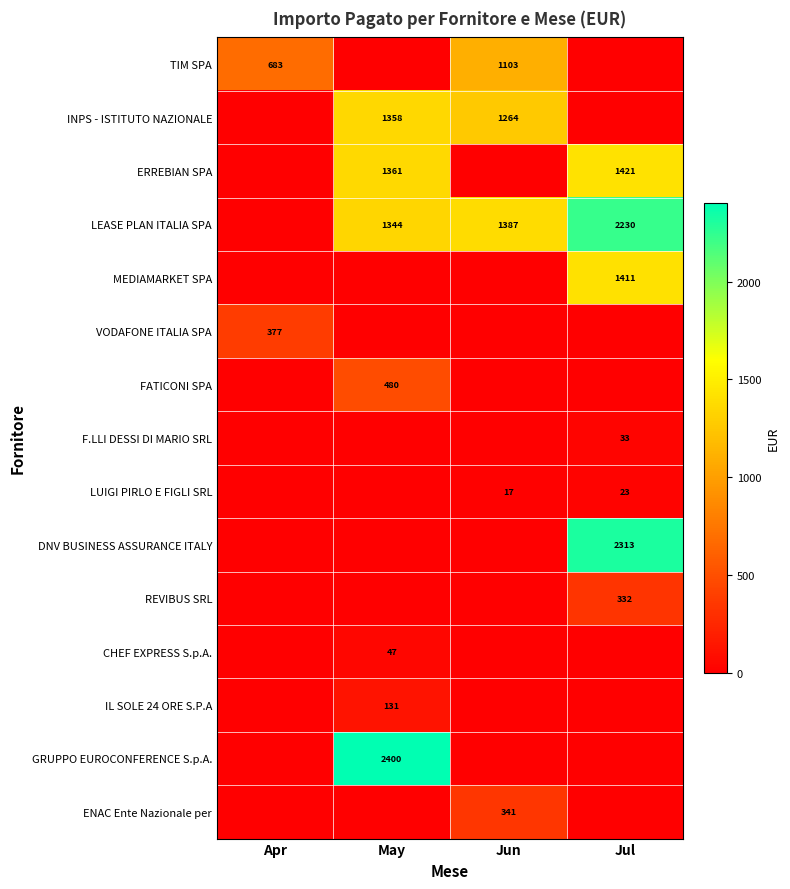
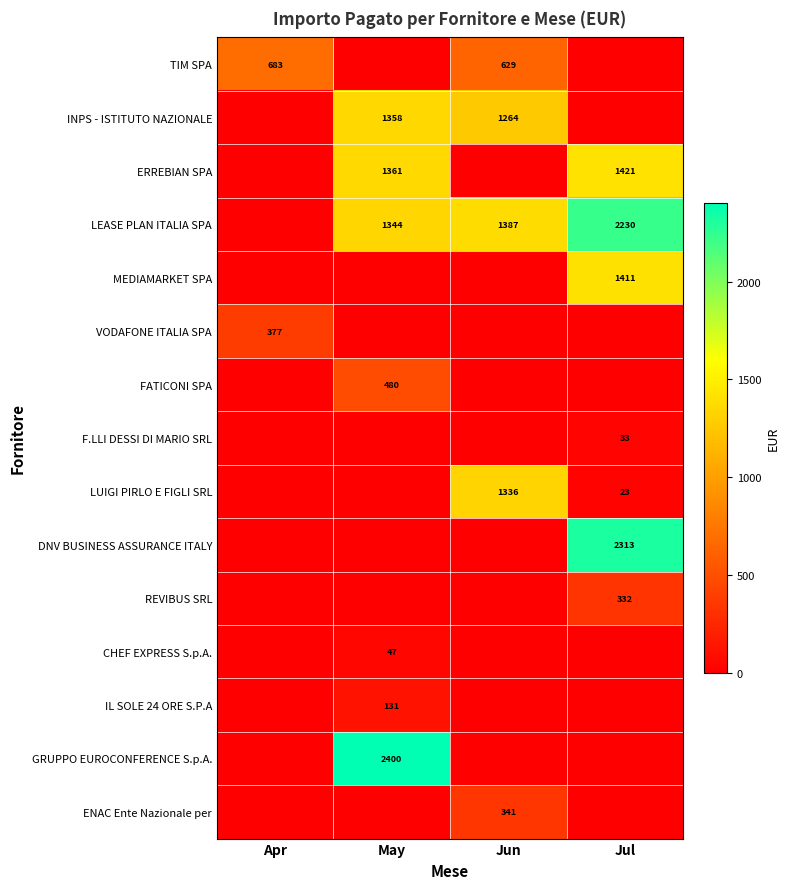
  {
    "TIM SPA": {
      "Apr": 683,
-     "Jun": 1103
+     "Jun": 629
    },
    "INPS - ISTITUTO NAZIONALE": {
      "May": 1358,
      "Jun": 1264
    },
    "ERREBIAN SPA": {
      "May": 1361,
      "Jul": 1421
    },
    "LEASE PLAN ITALIA SPA": {
      "May": 1344,
      "Jun": 1387,
      "Jul": 2230
    },
    "MEDIAMARKET SPA": {
      "Jul": 1411
    },
    "VODAFONE ITALIA SPA": {
      "Apr": 377
    },
    "FATICONI SPA": {
      "May": 480
    },
    "F.LLI DESSI DI MARIO SRL": {
      "Jul": 33
    },
    "LUIGI PIRLO E FIGLI SRL": {
-     "Jun": 17,
+     "Jun": 1336,
      "Jul": 23
    },
    "DNV BUSINESS ASSURANCE ITALY": {
      "Jul": 2313
    },
    "REVIBUS SRL": {
      "Jul": 332
    },
    "CHEF EXPRESS S.p.A.": {
      "May": 47
    },
    "IL SOLE 24 ORE S.P.A": {
      "May": 131
    },
    "GRUPPO EUROCONFERENCE S.p.A.": {
      "May": 2400
    },
    "ENAC Ente Nazionale per": {
      "Jun": 341
    }
  }
